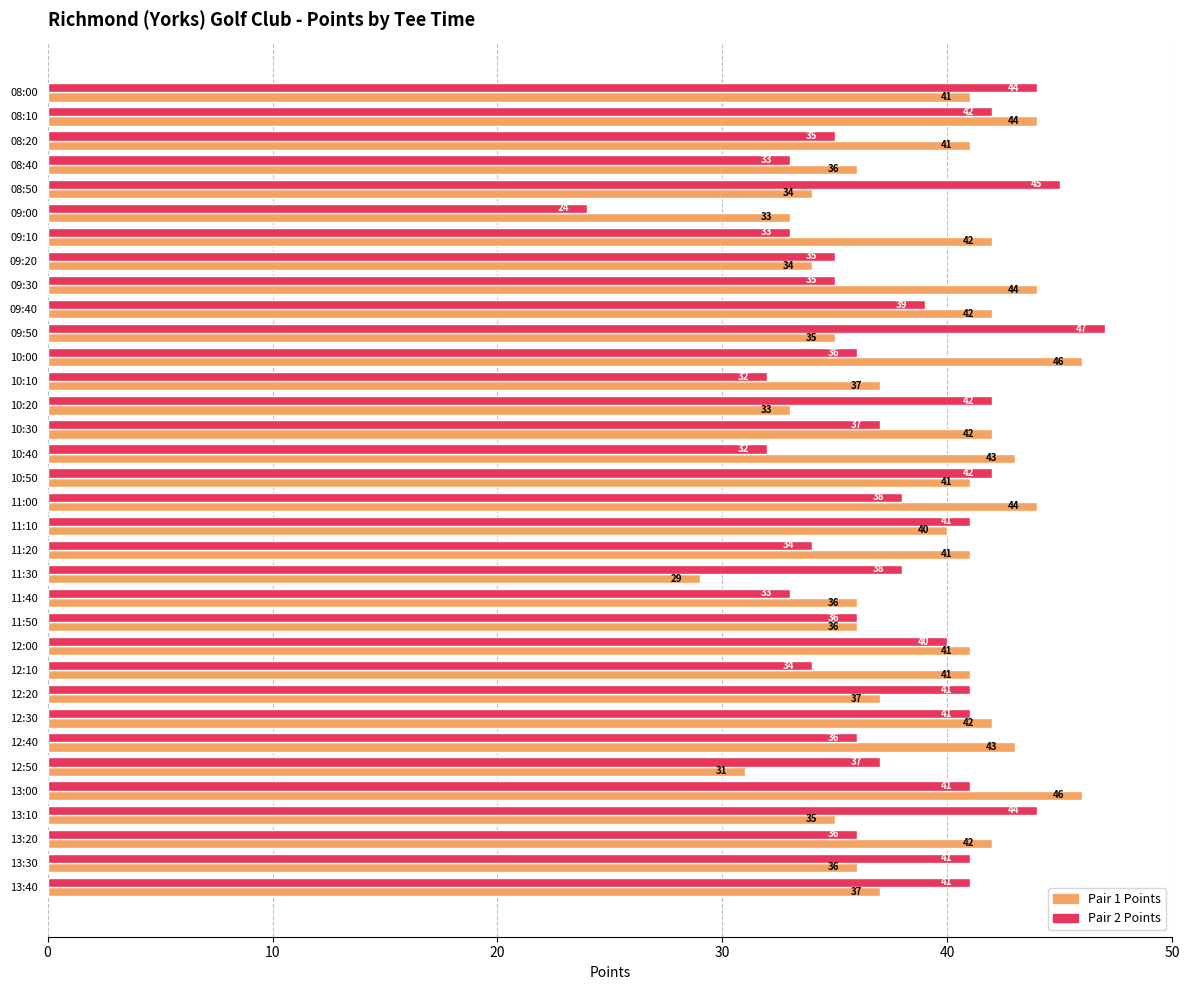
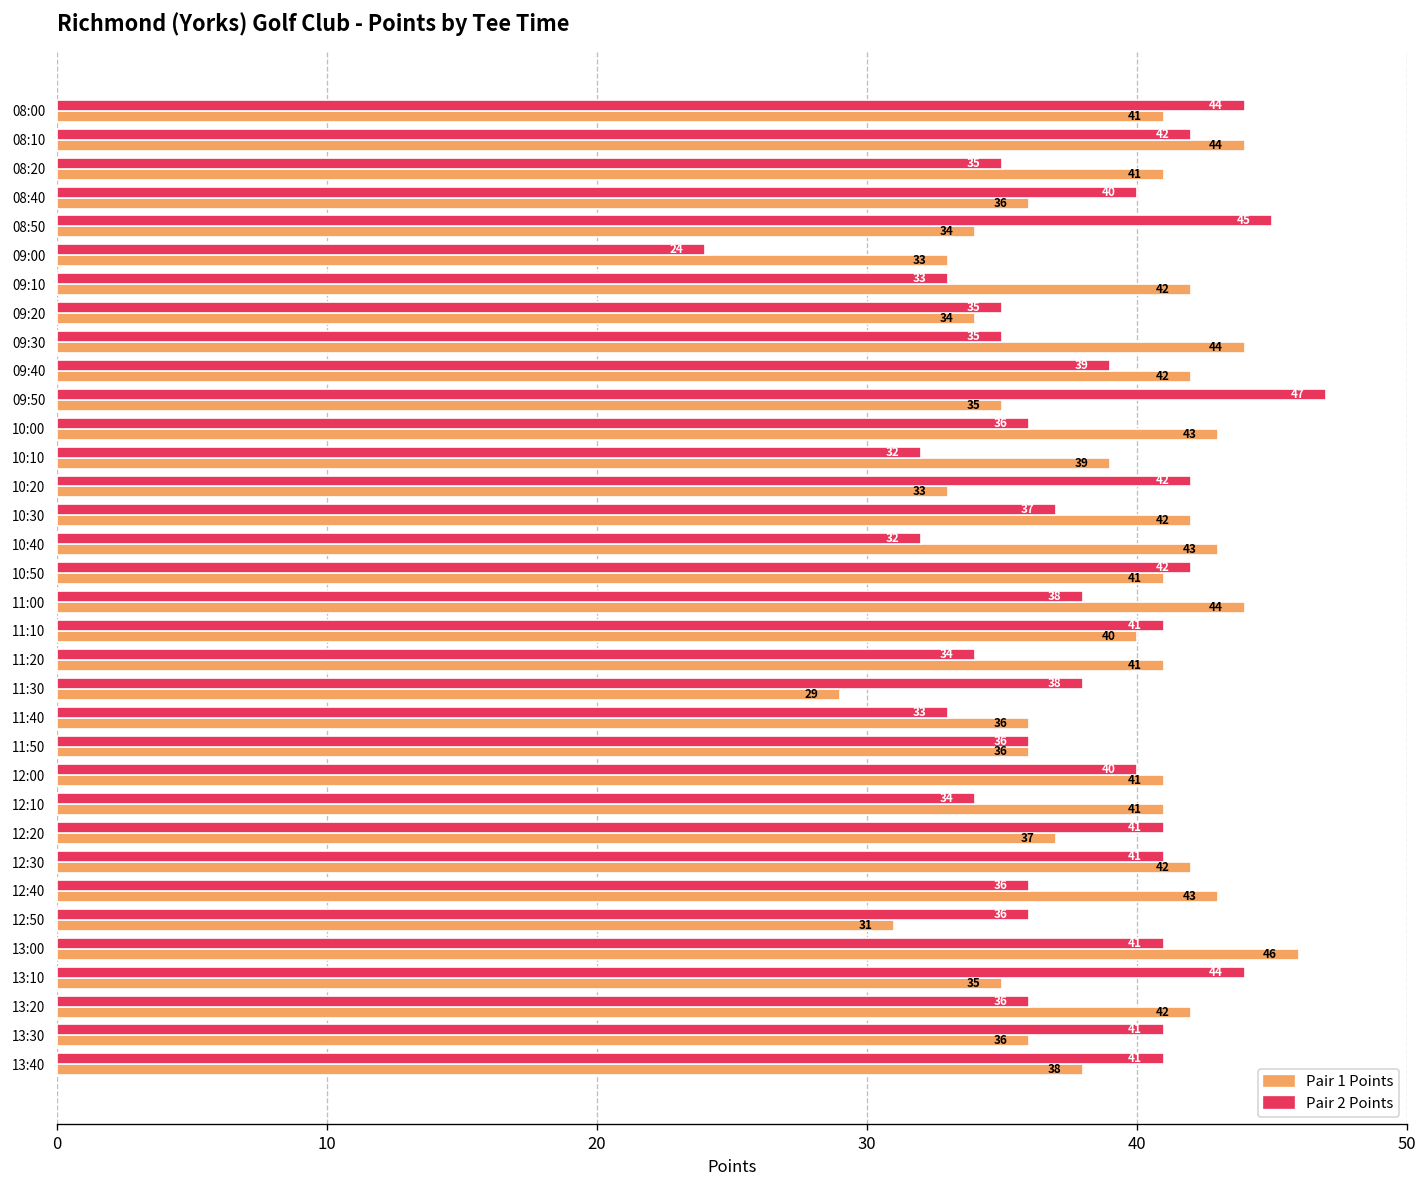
  {
    "Pair 1 Points": {
      "08:00": 41,
      "08:10": 44,
      "08:20": 41,
      "08:40": 36,
      "08:50": 34,
      "09:00": 33,
      "09:10": 42,
      "09:20": 34,
      "09:30": 44,
      "09:40": 42,
      "09:50": 35,
-     "10:00": 46,
-     "10:10": 37,
+     "10:00": 43,
+     "10:10": 39,
      "10:20": 33,
      "10:30": 42,
      "10:40": 43,
      "10:50": 41,
      "11:00": 44,
      "11:10": 40,
      "11:20": 41,
      "11:30": 29,
      "11:40": 36,
      "11:50": 36,
      "12:00": 41,
      "12:10": 41,
      "12:20": 37,
      "12:30": 42,
      "12:40": 43,
      "12:50": 31,
      "13:00": 46,
      "13:10": 35,
      "13:20": 42,
      "13:30": 36,
-     "13:40": 37
+     "13:40": 38
    },
    "Pair 2 Points": {
      "08:00": 44,
      "08:10": 42,
      "08:20": 35,
-     "08:40": 33,
+     "08:40": 40,
      "08:50": 45,
      "09:00": 24,
      "09:10": 33,
      "09:20": 35,
      "09:30": 35,
      "09:40": 39,
      "09:50": 47,
      "10:00": 36,
      "10:10": 32,
      "10:20": 42,
      "10:30": 37,
      "10:40": 32,
      "10:50": 42,
      "11:00": 38,
      "11:10": 41,
      "11:20": 34,
      "11:30": 38,
      "11:40": 33,
      "11:50": 36,
      "12:00": 40,
      "12:10": 34,
      "12:20": 41,
      "12:30": 41,
      "12:40": 36,
-     "12:50": 37,
+     "12:50": 36,
      "13:00": 41,
      "13:10": 44,
      "13:20": 36,
      "13:30": 41,
      "13:40": 41
    }
  }
